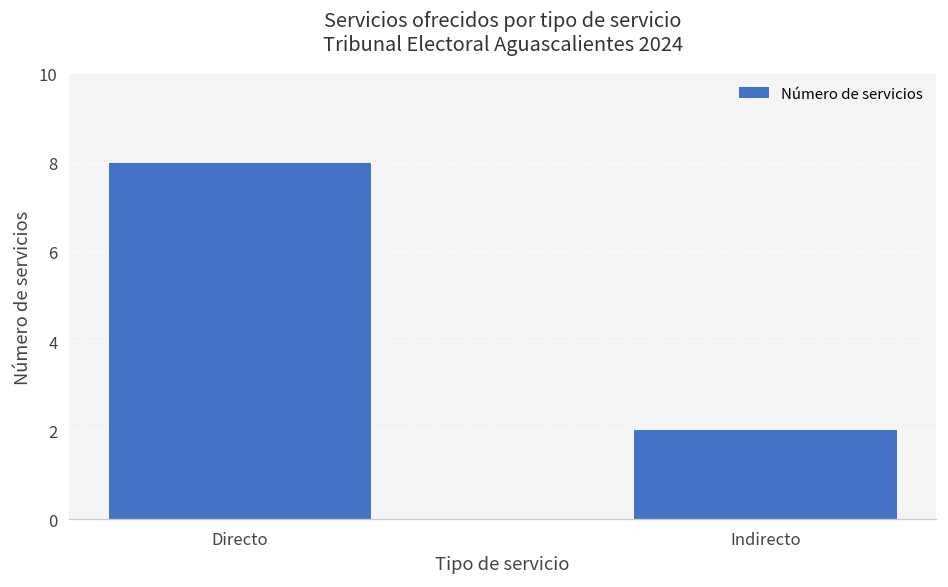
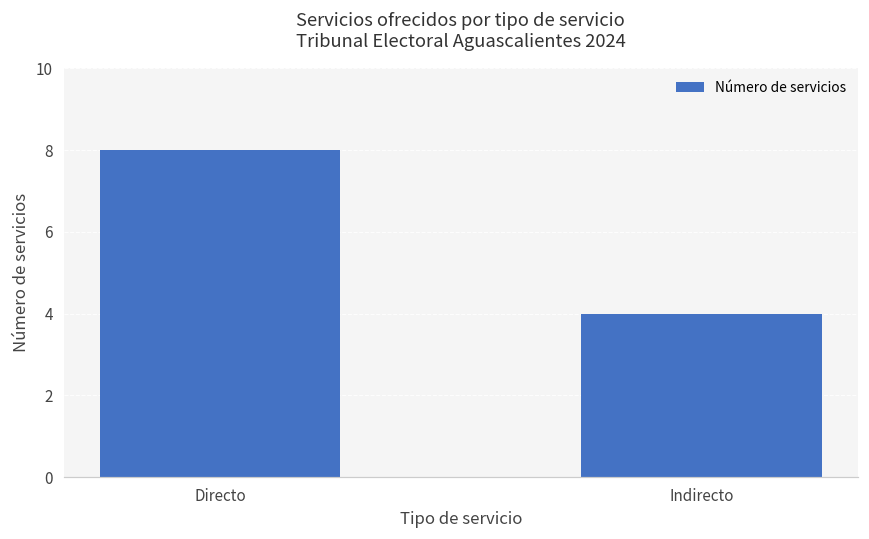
  {
    "Directo": 8,
-   "Indirecto": 2
+   "Indirecto": 4
  }
